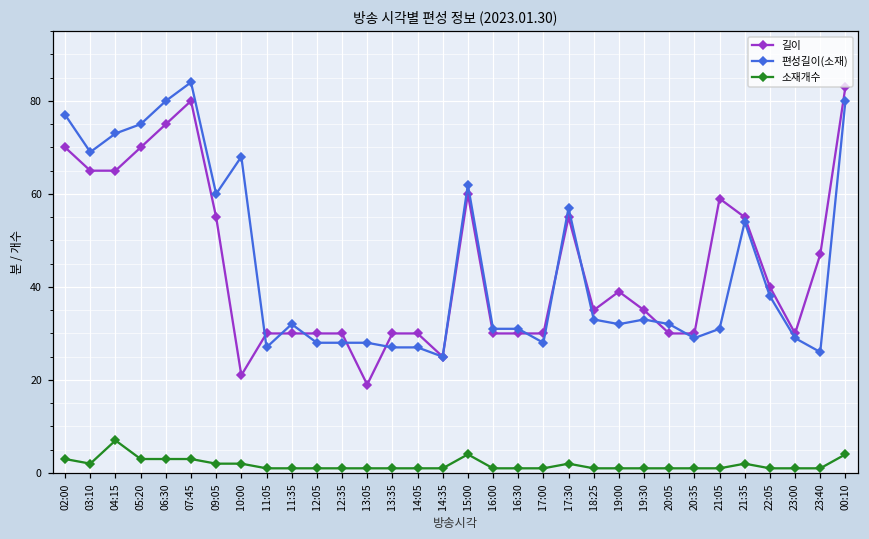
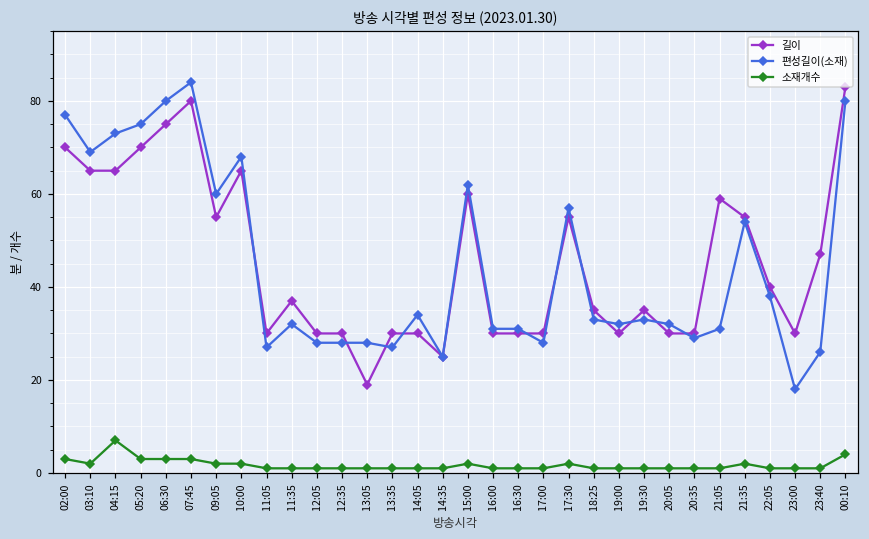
  {
    "길이": {
      "02:00": 70,
      "03:10": 65,
      "04:15": 65,
      "05:20": 70,
      "06:30": 75,
      "07:45": 80,
      "09:05": 55,
-     "10:00": 21,
+     "10:00": 65,
      "11:05": 30,
-     "11:35": 30,
+     "11:35": 37,
      "12:05": 30,
      "12:35": 30,
      "13:05": 19,
      "13:35": 30,
      "14:05": 30,
      "15:00": 60,
      "16:00": 30,
      "16:30": 30,
      "17:00": 30,
      "17:30": 55,
      "18:25": 35,
-     "19:00": 39,
+     "19:00": 30,
      "19:30": 35,
      "20:05": 30,
      "20:35": 30,
      "21:05": 59,
      "21:35": 55,
      "22:05": 40,
      "23:00": 30,
      "23:40": 47
    },
    "편성길이(소재)": {
      "02:00": 77,
      "03:10": 69,
      "04:15": 73,
      "05:20": 75,
      "06:30": 80,
      "07:45": 84,
      "09:05": 60,
      "10:00": 68,
      "11:05": 27,
      "11:35": 32,
      "12:05": 28,
      "12:35": 28,
      "13:05": 28,
      "13:35": 27,
-     "14:05": 27,
+     "14:05": 34,
      "15:00": 62,
      "16:00": 31,
      "16:30": 31,
      "17:00": 28,
      "17:30": 57,
      "18:25": 33,
      "19:00": 32,
      "19:30": 33,
      "20:05": 32,
      "20:35": 29,
      "21:05": 31,
      "21:35": 54,
      "22:05": 38,
-     "23:00": 29,
+     "23:00": 18,
      "23:40": 26,
      "00:10": 80
    },
    "소재개수": {
      "02:00": 3,
      "03:10": 2,
      "04:15": 7,
      "05:20": 3,
      "06:30": 3,
      "07:45": 3,
      "09:05": 2,
      "10:00": 2,
      "11:05": 1,
      "11:35": 1,
      "12:05": 1,
      "12:35": 1,
      "13:05": 1,
      "13:35": 1,
      "14:05": 1,
      "14:35": 1,
-     "15:00": 4,
+     "15:00": 2,
      "16:00": 1,
      "16:30": 1,
      "17:00": 1,
      "17:30": 2,
      "18:25": 1,
      "19:00": 1,
      "19:30": 1,
      "20:05": 1,
      "20:35": 1,
      "21:05": 1,
      "21:35": 2,
      "22:05": 1,
      "23:00": 1,
      "23:40": 1,
      "00:10": 4
    }
  }
